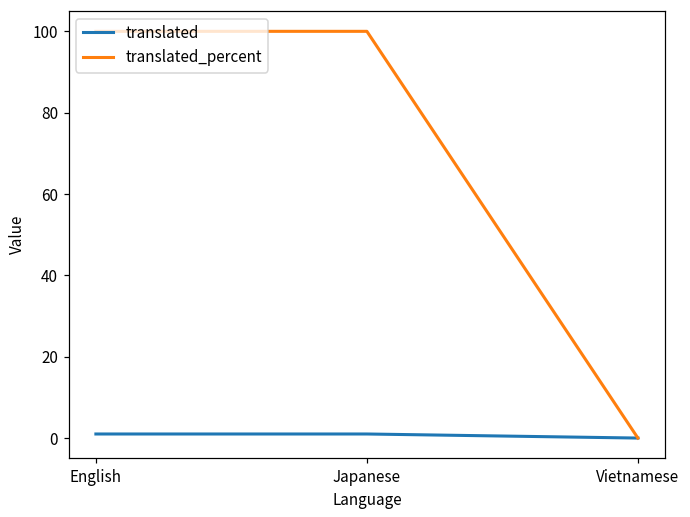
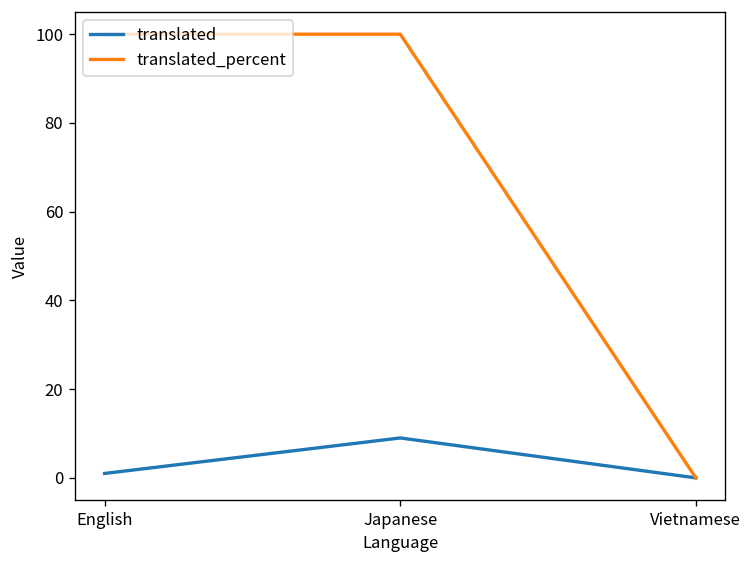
  {
    "translated": {
      "English": 1,
-     "Japanese": 1
+     "Japanese": 9
    },
    "translated_percent": {
      "Japanese": 100
    }
  }
